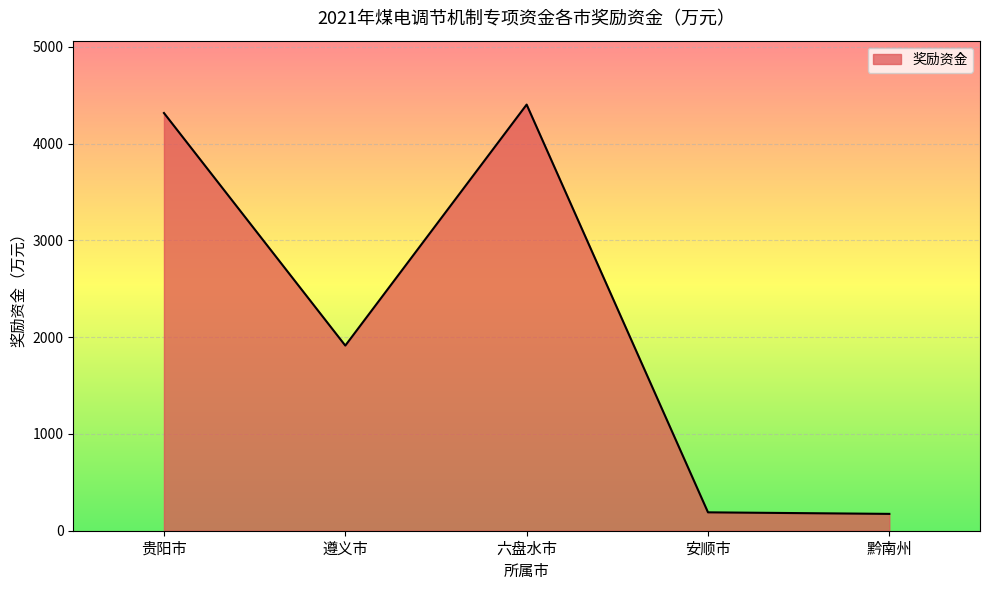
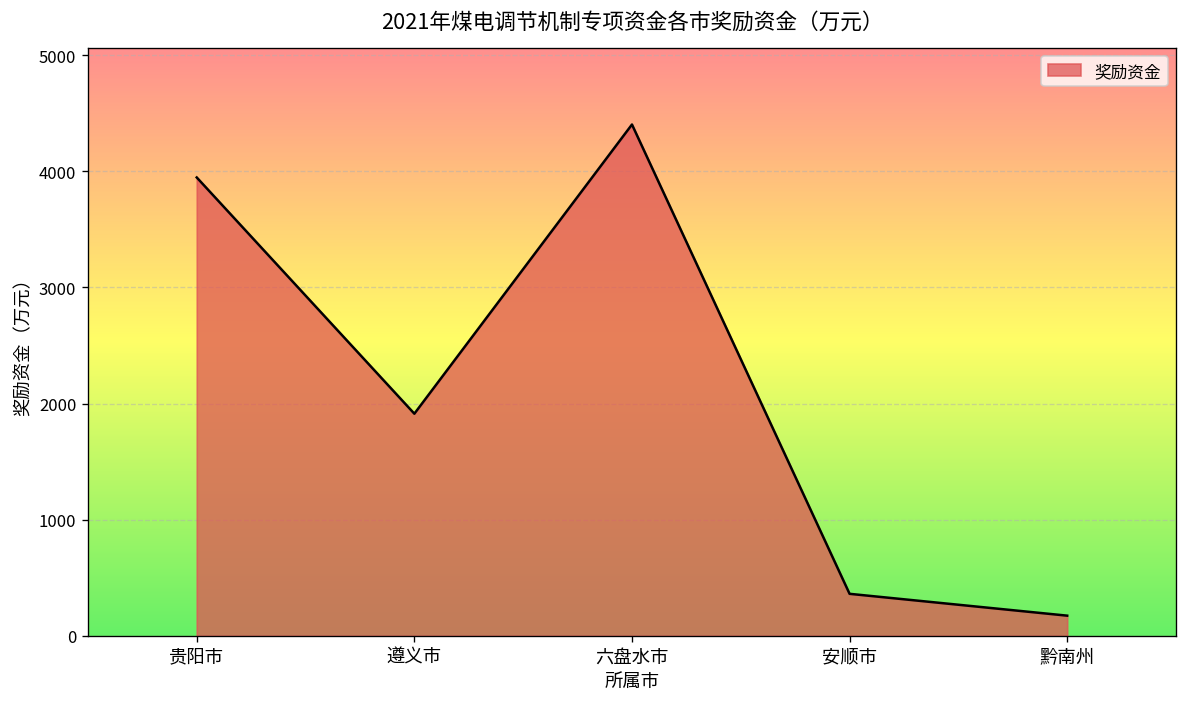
  {
-   "贵阳市": 4300,
+   "贵阳市": 3900,
    "遵义市": 1900,
    "六盘水市": 4400,
-   "安顺市": 200,
+   "安顺市": 400,
    "黔南州": 200
  }
